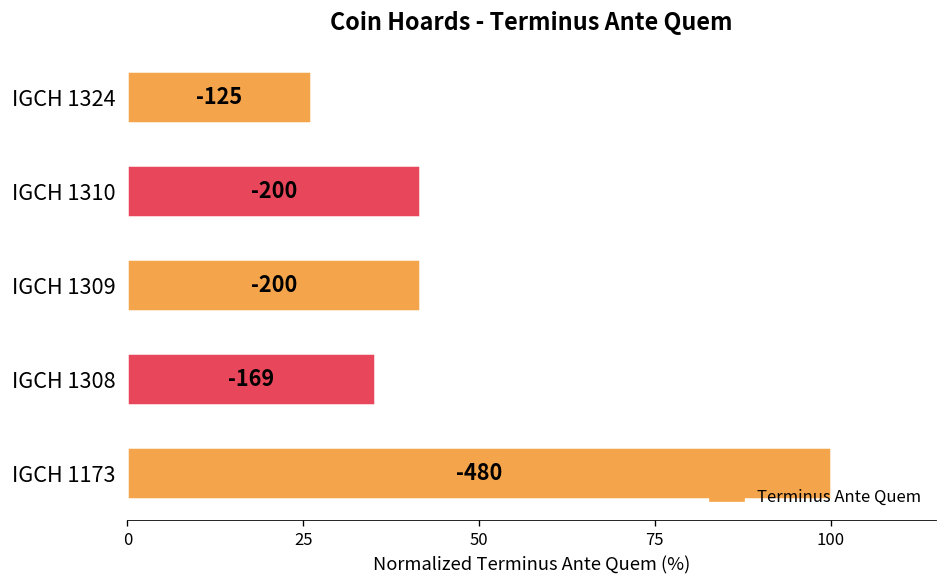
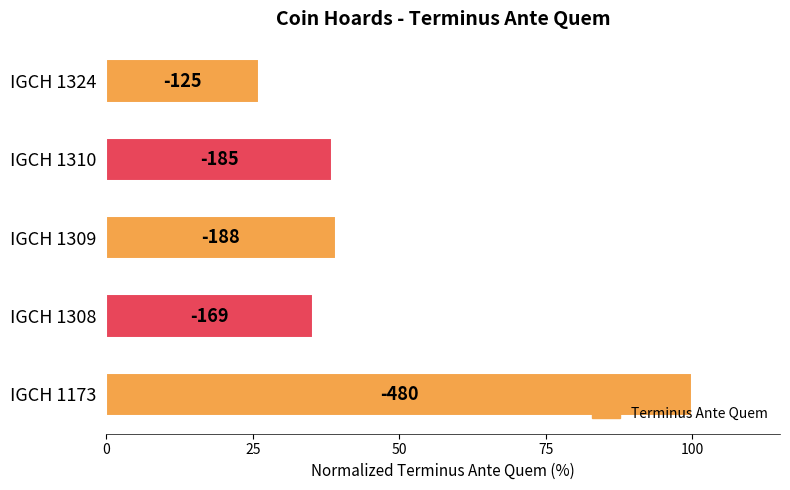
  {
-   "IGCH 1310": -200,
-   "IGCH 1309": -200
+   "IGCH 1310": -185,
+   "IGCH 1309": -188
  }
